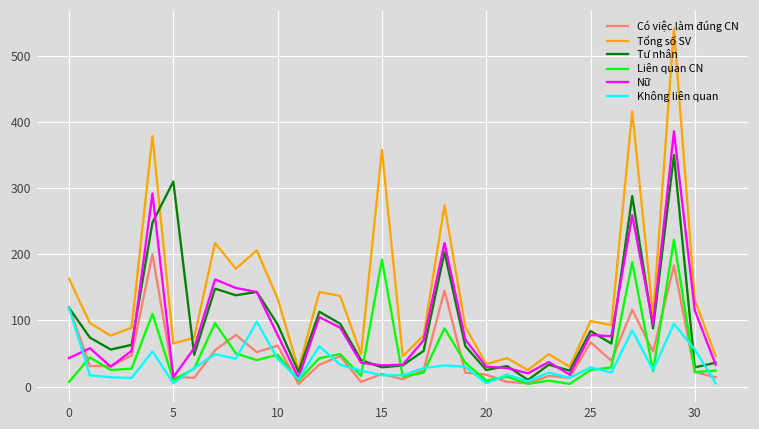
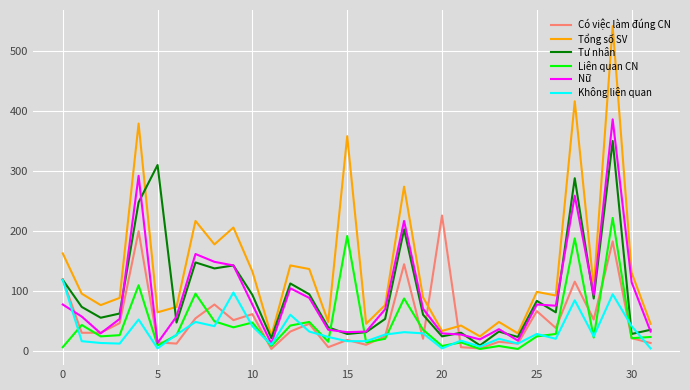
  {
    "Có việc làm đúng CN": {
      "10": 60,
-     "20": 20,
+     "20": 230,
      "25": 70
    },
    "Tổng số SV": {
      "0": 160,
      "5": 70,
      "10": 130,
      "15": 360,
      "25": 100,
      "30": 130
    },
    "Tư nhân": {
      "5": 310,
      "10": 90,
      "20": 30,
      "25": 80,
      "30": 30
    },
    "Liên quan CN": {
      "0": 10,
      "10": 50,
      "15": 190
    },
    "Nữ": {
-     "0": 40,
+     "0": 80,
      "10": 80,
      "25": 80,
      "30": 120
    },
    "Không liên quan": {
      "5": 10,
      "10": 40,
-     "30": 60
+     "30": 40
    }
  }
